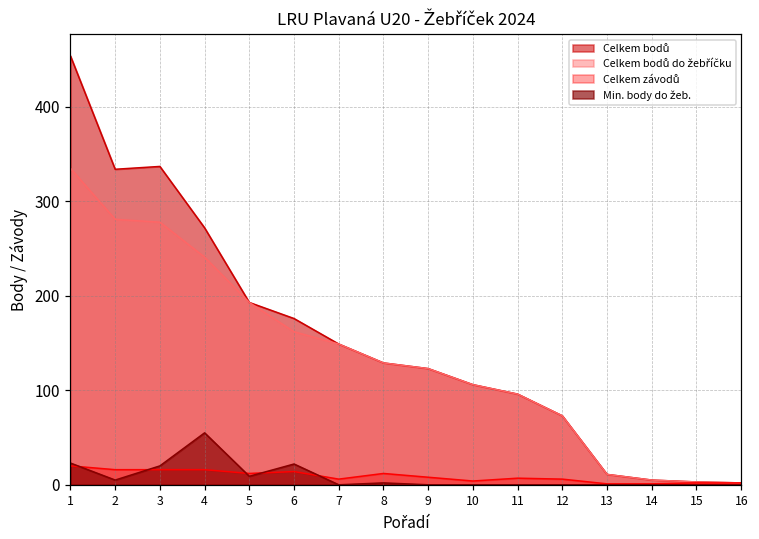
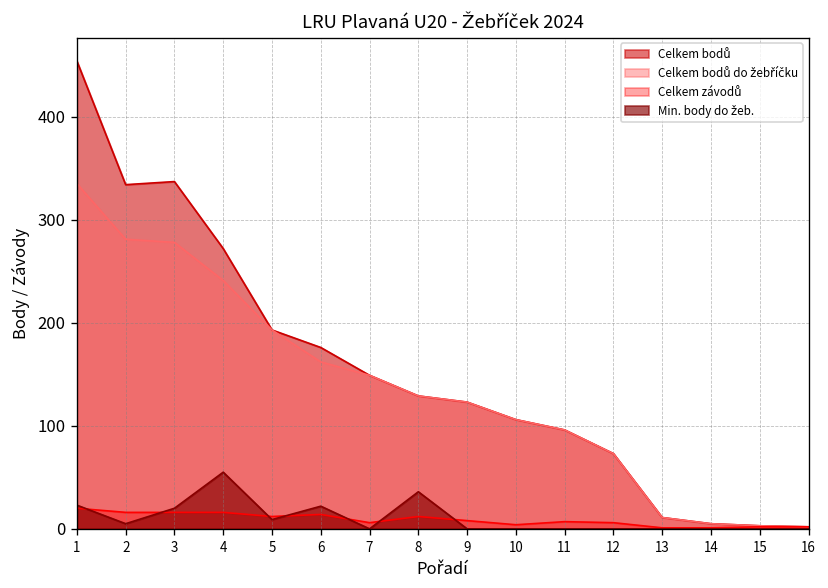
  {
    "Min. body do žeb.": {
      "2": 10,
      "3": 20,
      "4": 60,
      "5": 10,
      "6": 20,
      "7": 0,
-     "8": 0,
+     "8": 40,
      "9": 0,
      "10": 0,
      "11": 0,
      "12": 0
    }
  }
